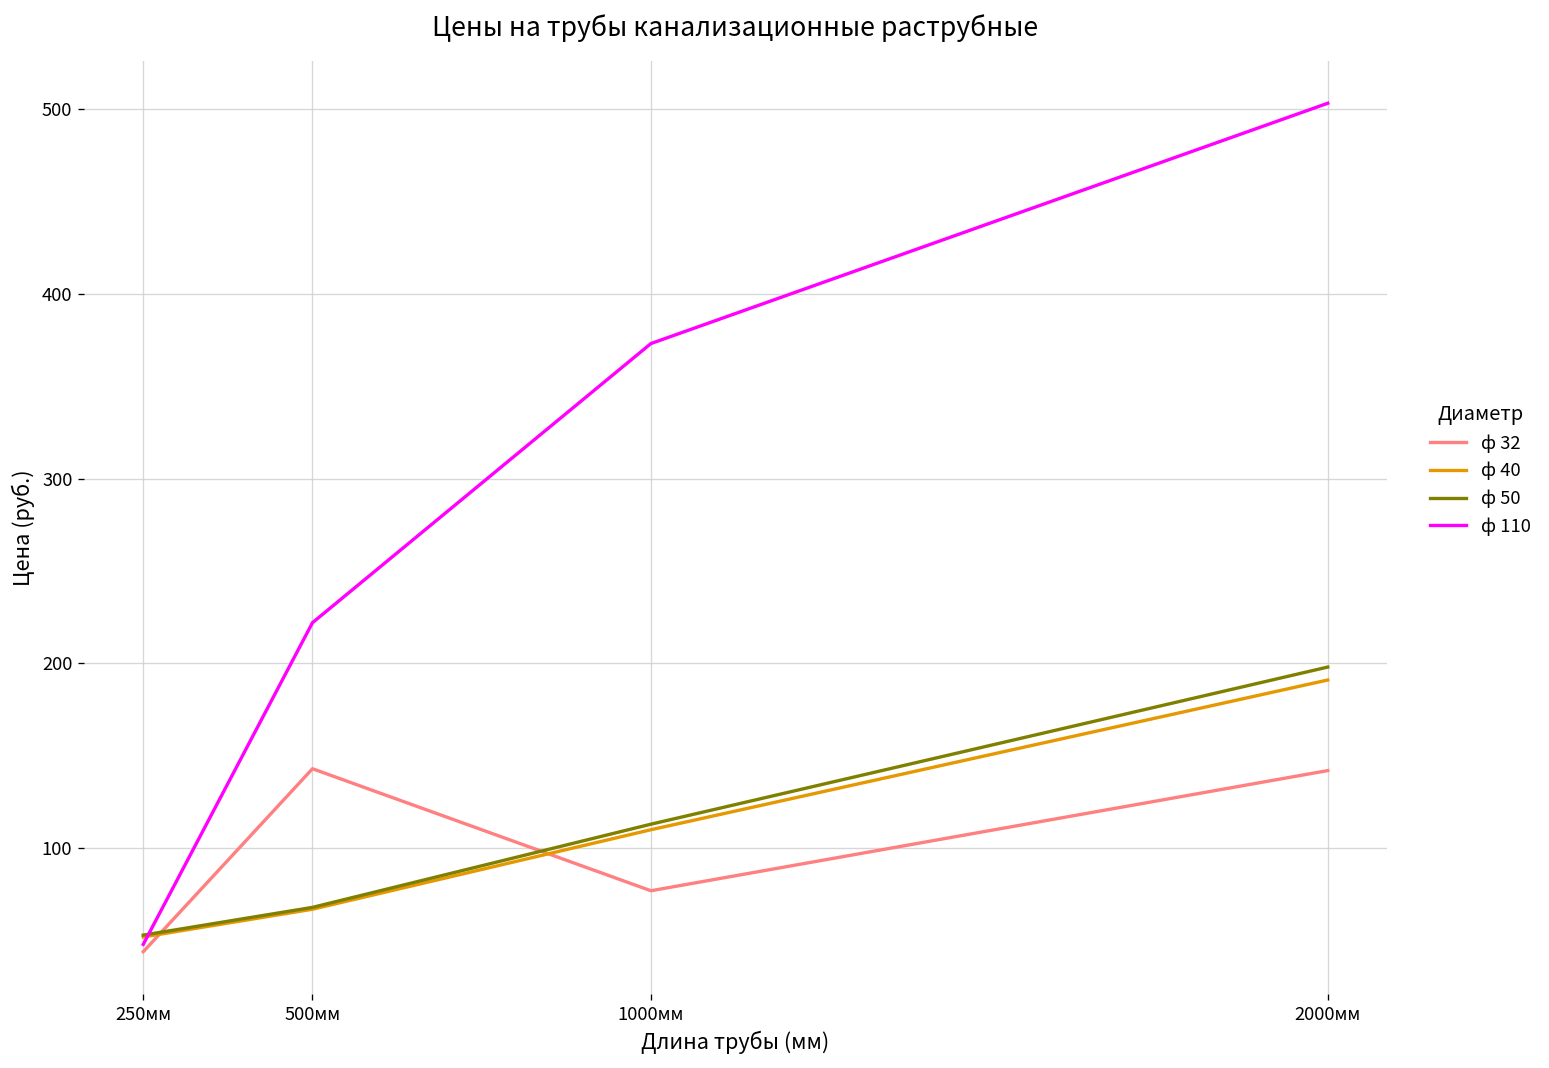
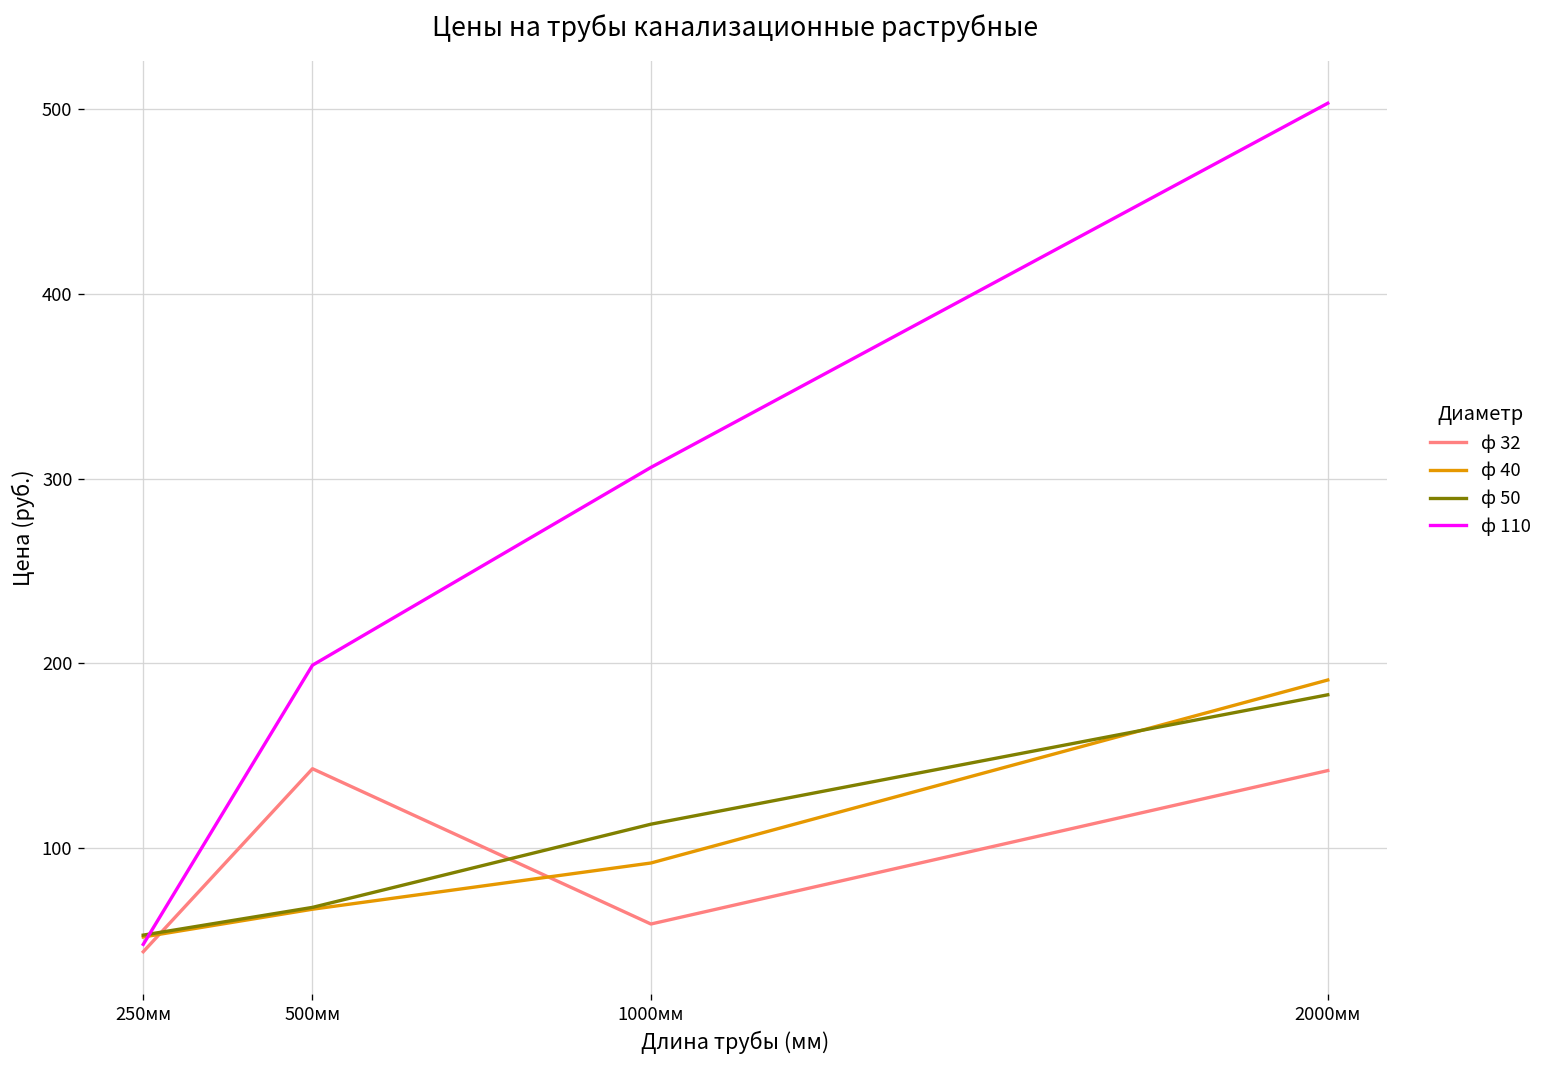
  {
    "ф 32": {
      "250мм": 44,
      "500мм": 143,
-     "1000мм": 77,
+     "1000мм": 59,
      "2000мм": 142
    },
    "ф 40": {
-     "1000мм": 110,
+     "1000мм": 92,
      "2000мм": 191
    },
    "ф 50": {
      "1000мм": 113,
-     "2000мм": 198
+     "2000мм": 183
    },
    "ф 110": {
      "250мм": 48,
-     "500мм": 222,
-     "1000мм": 373,
+     "500мм": 199,
+     "1000мм": 306,
      "2000мм": 503
    }
  }
